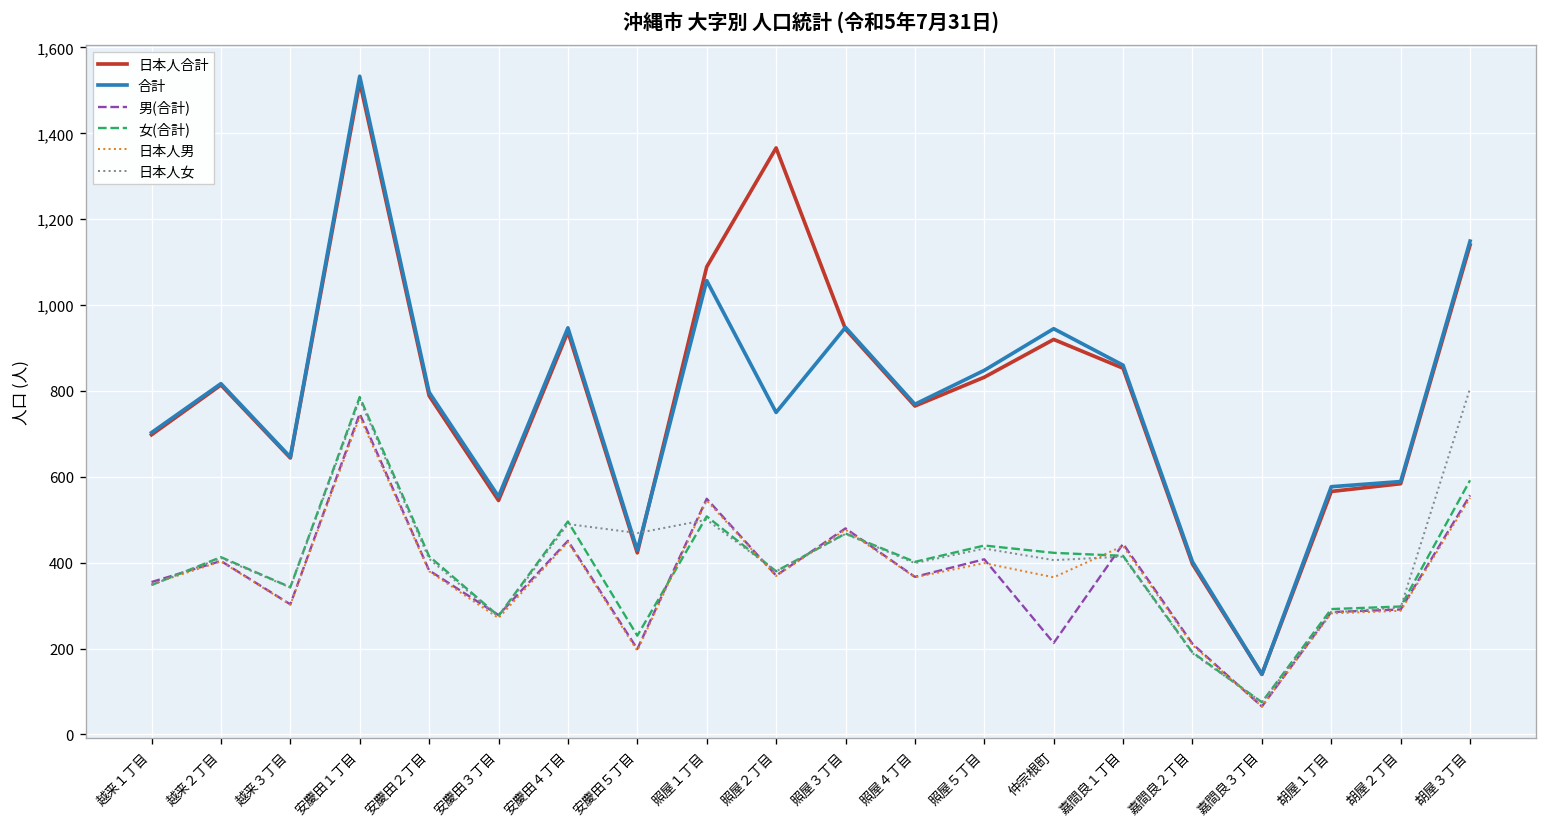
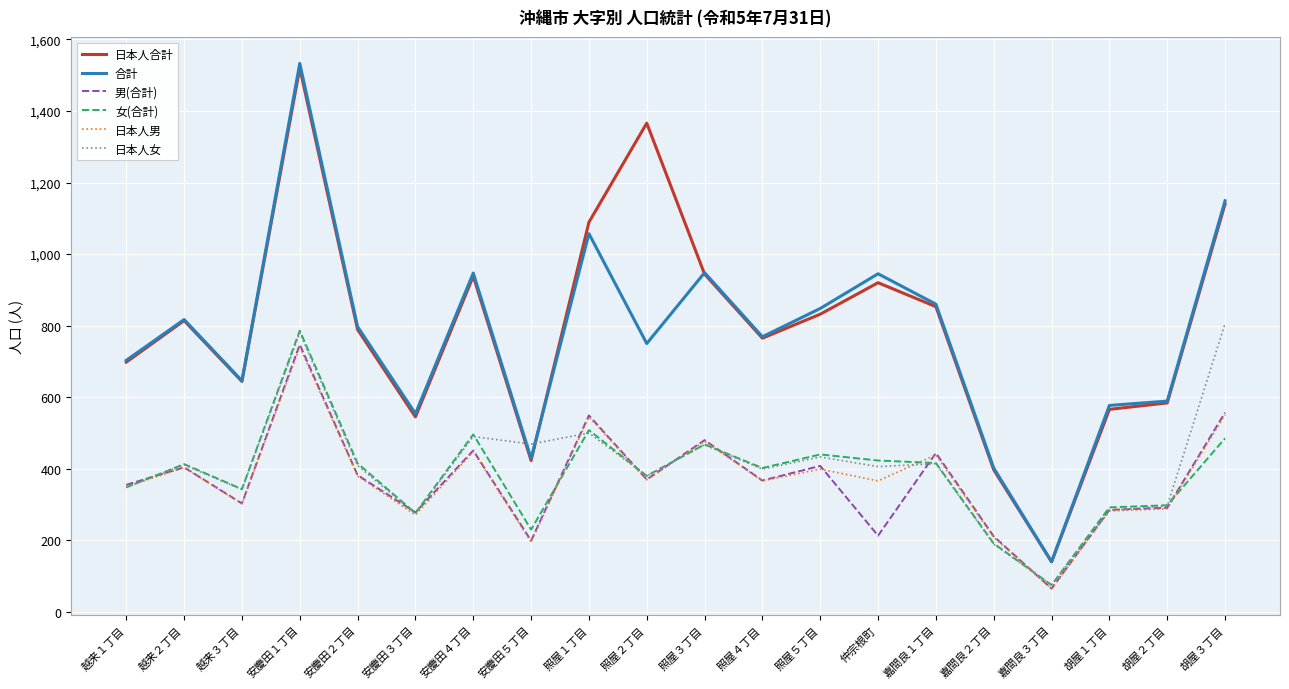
  {
    "日本人合計": {
      "安慶田１丁目": "1,520",
      "安慶田２丁目": "790",
      "安慶田３丁目": "550",
      "安慶田４丁目": "940",
      "照屋１丁目": "1,090",
      "照屋２丁目": "1,370",
      "照屋５丁目": "830",
      "仲宗根町": "920",
      "胡屋１丁目": "570",
      "胡屋３丁目": "1,140"
    },
    "合計": {
      "安慶田１丁目": "1,530",
      "安慶田２丁目": "800",
      "安慶田３丁目": "550",
      "安慶田４丁目": "950",
      "照屋１丁目": "1,060",
      "照屋２丁目": "750",
      "照屋５丁目": "850",
      "仲宗根町": "950",
      "胡屋１丁目": "580",
      "胡屋３丁目": "1,150"
    },
    "男(合計)": {
      "照屋５丁目": "410",
      "仲宗根町": "210"
    },
    "女(合計)": {
      "安慶田５丁目": "230",
      "照屋１丁目": "510",
      "仲宗根町": "420",
-     "胡屋３丁目": "590"
+     "胡屋３丁目": "490"
    },
    "日本人男": {
      "照屋５丁目": "400",
      "仲宗根町": "370"
    },
    "日本人女": {
      "安慶田５丁目": "470",
      "照屋１丁目": "500",
      "仲宗根町": "410",
      "胡屋３丁目": "810"
    }
  }
